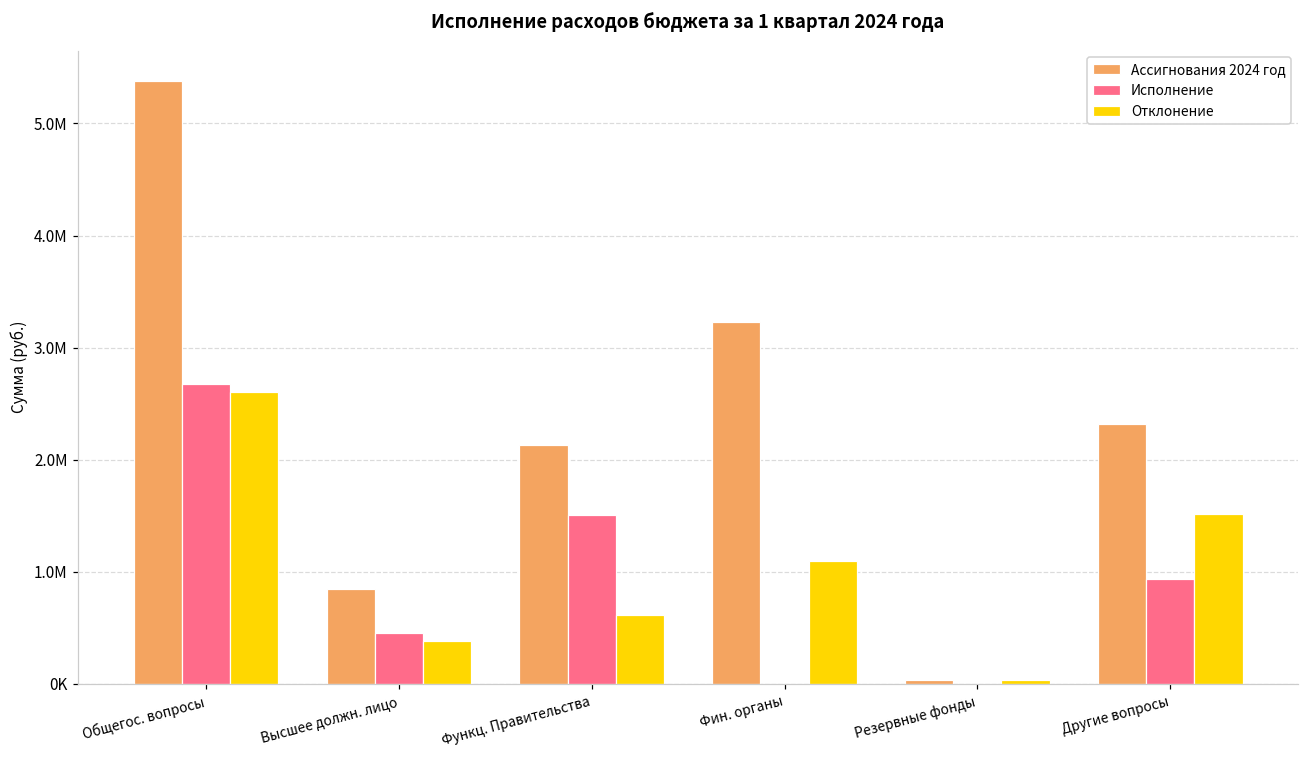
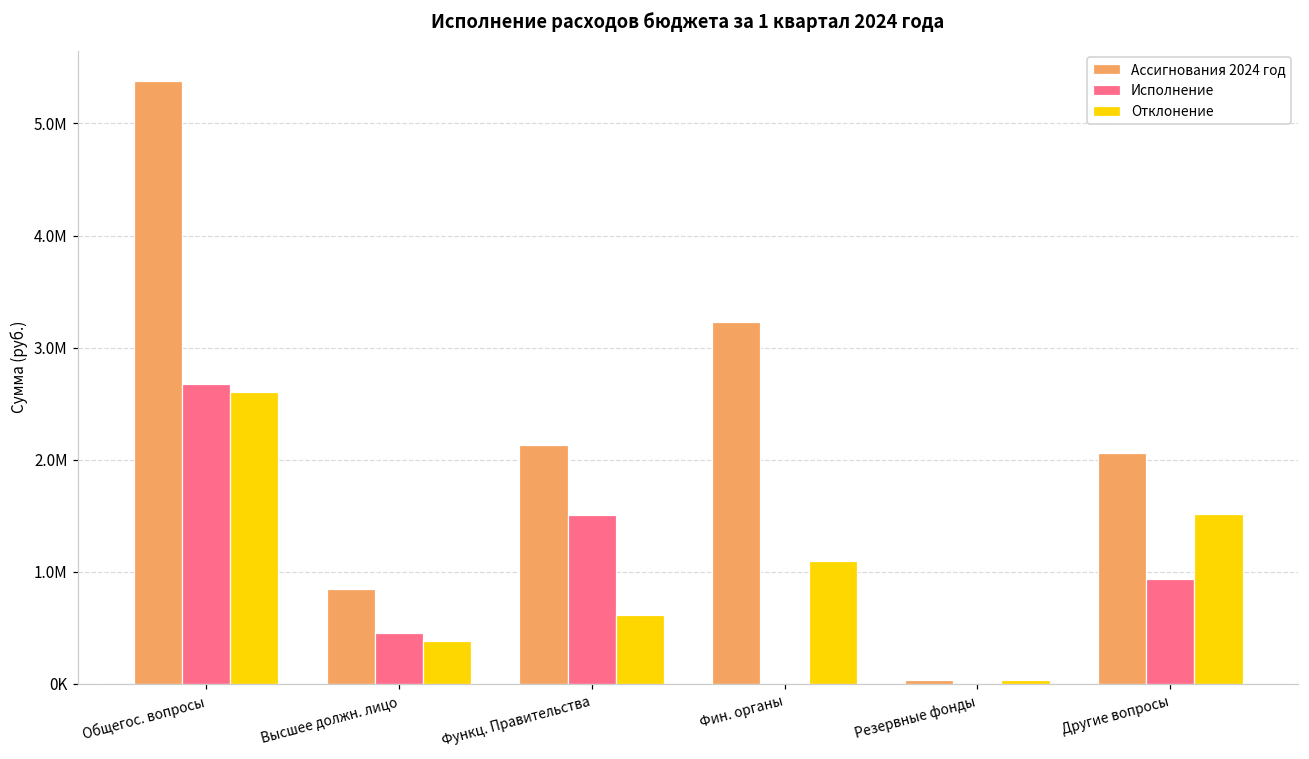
  {
    "Ассигнования 2024 год": {
      "Общегос. вопросы": 5380000,
      "Высшее должн. лицо": 840000,
      "Функц. Правительства": 2130000,
      "Фин. органы": 3230000,
      "Резервные фонды": 40000,
-     "Другие вопросы": 2320000
+     "Другие вопросы": 2060000
    },
    "Исполнение": {
      "Общегос. вопросы": 2670000,
      "Высшее должн. лицо": 460000,
      "Функц. Правительства": 1510000,
      "Фин. органы": 0,
      "Резервные фонды": 0,
      "Другие вопросы": 940000
    },
    "Отклонение": {
      "Общегос. вопросы": 2610000,
      "Высшее должн. лицо": 390000,
      "Функц. Правительства": 620000,
      "Фин. органы": 1100000,
      "Резервные фонды": 40000,
      "Другие вопросы": 1510000
    }
  }
